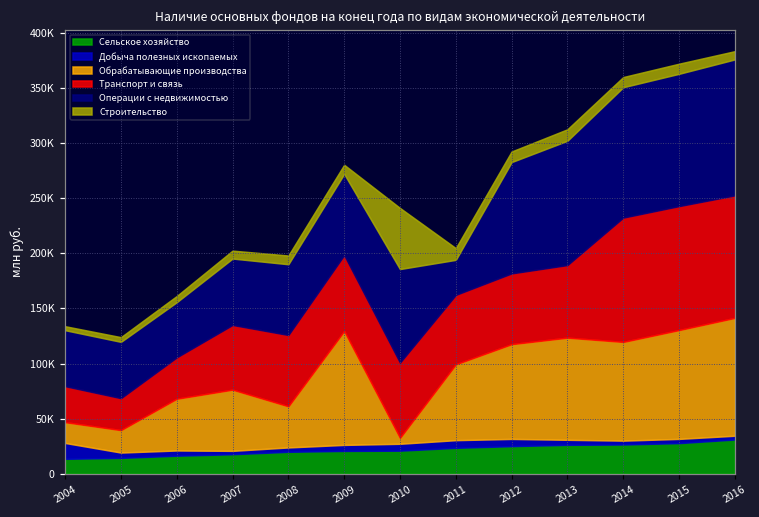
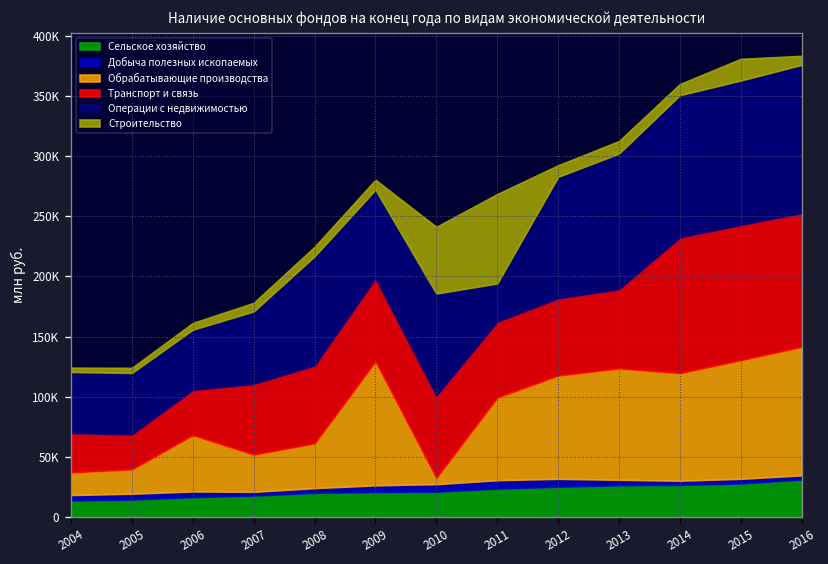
  {
    "Сельское хозяйство": {
      "2004": 14000,
      "2005": 14000,
      "2006": 16000,
      "2007": 18000,
      "2008": 20000,
      "2009": 21000,
      "2010": 21000,
      "2011": 24000,
      "2012": 25000,
      "2013": 26000,
      "2014": 27000,
      "2015": 28000,
      "2016": 31000
    },
    "Добыча полезных ископаемых": {
-     "2004": 14000,
+     "2004": 5000,
      "2005": 5000,
      "2006": 5000,
      "2007": 3000,
      "2008": 4000,
      "2009": 5000,
      "2010": 6000,
      "2011": 7000,
      "2012": 7000,
      "2013": 5000,
      "2014": 4000,
      "2015": 4000,
      "2016": 3000
    },
    "Обрабатывающие производства": {
      "2004": 19000,
      "2005": 20000,
      "2006": 47000,
-     "2007": 56000,
+     "2007": 31000,
      "2008": 37000,
      "2009": 103000,
      "2010": 5000,
      "2011": 69000,
      "2012": 86000,
      "2013": 93000,
      "2014": 90000,
      "2015": 99000,
      "2016": 107000
    },
    "Транспорт и связь": {
      "2004": 33000,
      "2005": 29000,
      "2006": 38000,
      "2007": 59000,
      "2008": 65000,
      "2009": 69000,
      "2010": 68000,
      "2011": 63000,
      "2012": 64000,
      "2013": 66000,
      "2014": 113000,
      "2015": 112000,
      "2016": 111000
    },
    "Операции с недвижимостью": {
      "2004": 51000,
      "2005": 51000,
      "2006": 50000,
      "2007": 60000,
-     "2008": 64000,
+     "2008": 91000,
      "2009": 74000,
      "2010": 85000,
      "2011": 32000,
      "2012": 101000,
      "2013": 113000,
      "2014": 118000,
      "2015": 120000,
      "2016": 123000
    },
    "Строительство": {
      "2004": 4000,
      "2005": 4000,
      "2006": 6000,
      "2007": 7000,
      "2008": 8000,
      "2009": 8000,
      "2010": 55000,
-     "2011": 11000,
+     "2011": 74000,
      "2012": 10000,
      "2013": 10000,
      "2014": 9000,
-     "2015": 9000,
+     "2015": 18000,
      "2016": 7000
    }
  }
